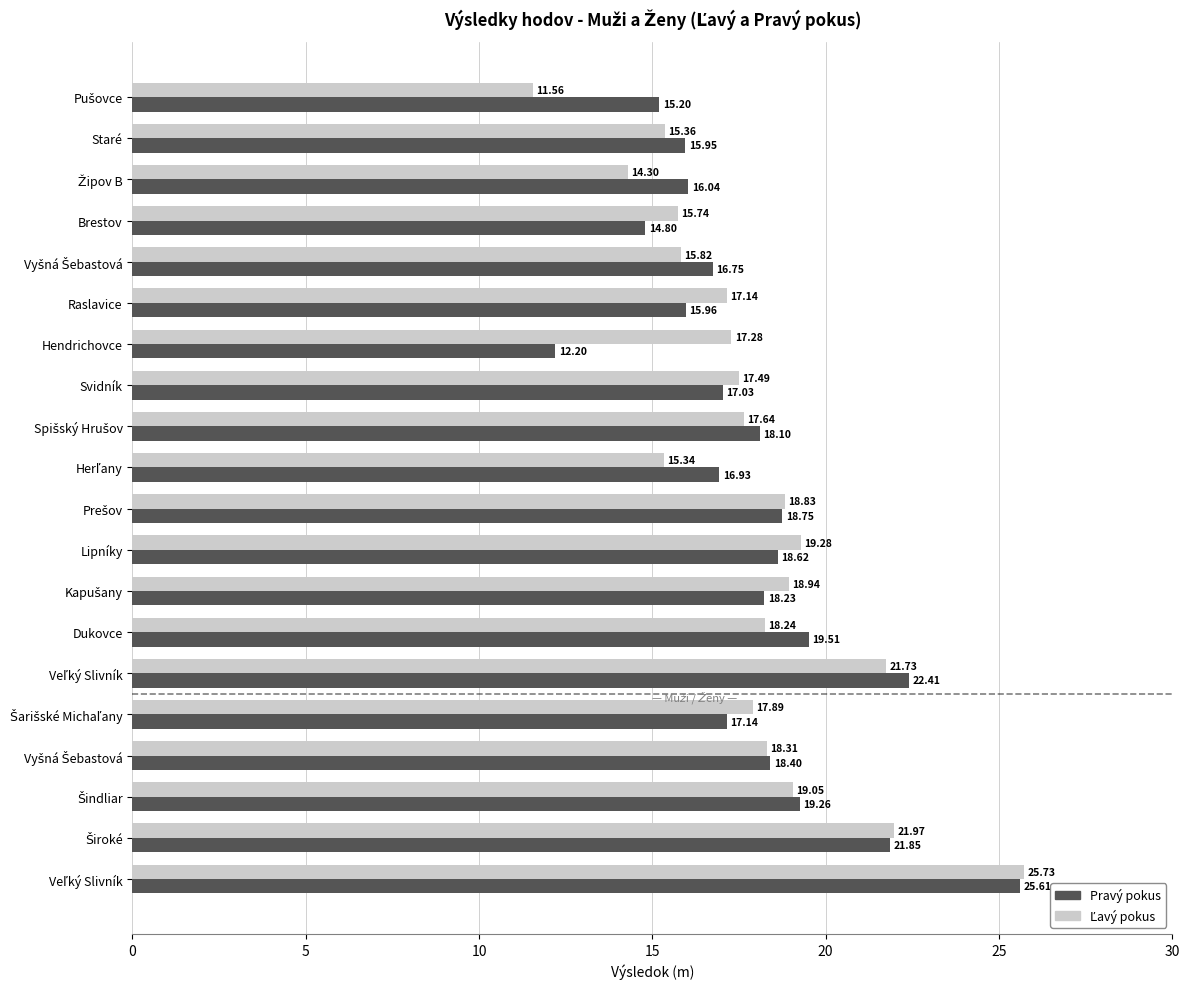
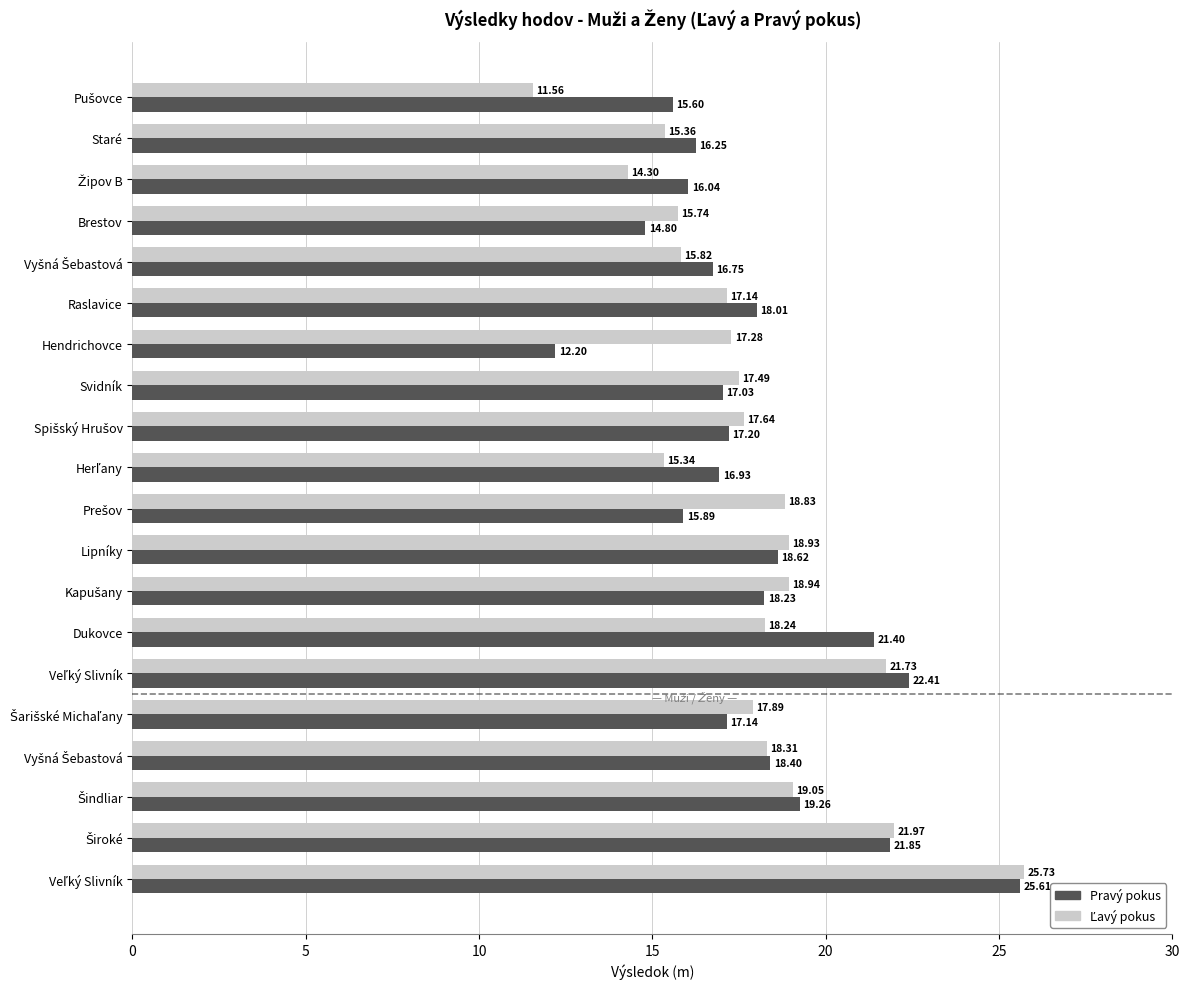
  {
    "Pravý pokus": {
-     "Pušovce": 15.20,
-     "Staré": 15.95,
+     "Pušovce": 15.60,
+     "Staré": 16.25,
      "Žipov B": 16.04,
      "Brestov": 14.80,
-     "Raslavice": 15.96,
+     "Raslavice": 18.01,
      "Hendrichovce": 12.20,
      "Svidník": 17.03,
-     "Spišský Hrušov": 18.10,
+     "Spišský Hrušov": 17.20,
      "Herľany": 16.93,
-     "Prešov": 18.75,
+     "Prešov": 15.89,
      "Lipníky": 18.62,
      "Kapušany": 18.23,
-     "Dukovce": 19.51,
+     "Dukovce": 21.40,
      "Šarišské Michaľany": 17.14,
      "Šindliar": 19.26,
      "Široké": 21.85
    },
    "Ľavý pokus": {
      "Pušovce": 11.56,
      "Staré": 15.36,
      "Žipov B": 14.30,
      "Brestov": 15.74,
      "Raslavice": 17.14,
      "Hendrichovce": 17.28,
      "Svidník": 17.49,
      "Spišský Hrušov": 17.64,
      "Herľany": 15.34,
      "Prešov": 18.83,
-     "Lipníky": 19.28,
+     "Lipníky": 18.93,
      "Kapušany": 18.94,
      "Dukovce": 18.24,
      "Šarišské Michaľany": 17.89,
      "Šindliar": 19.05,
      "Široké": 21.97
    }
  }
